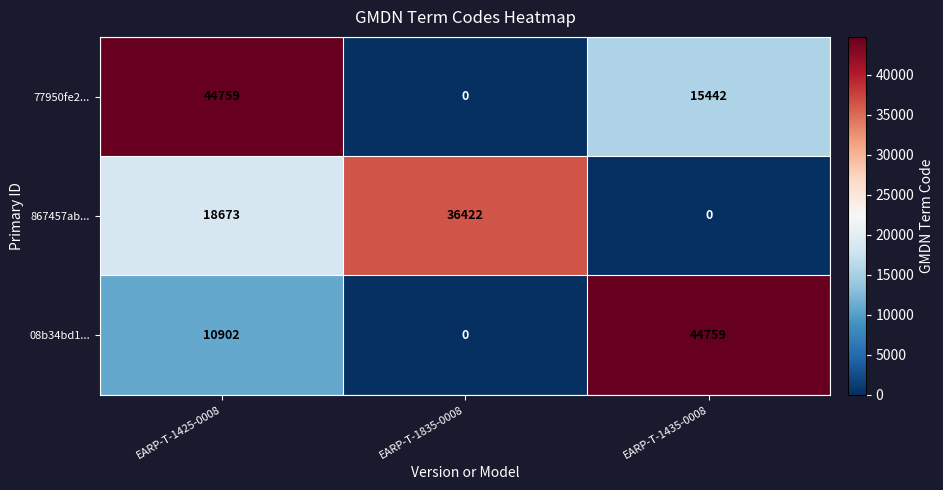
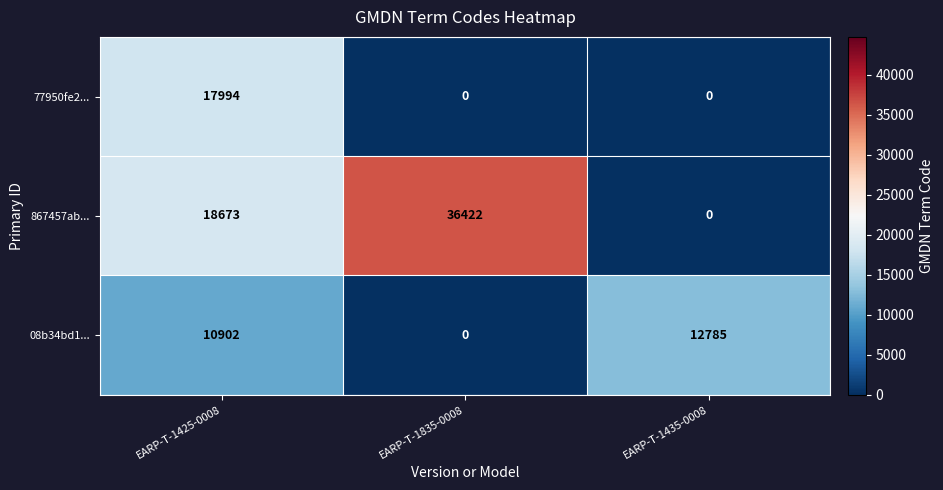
  {
    "77950fe2...": {
-     "EARP-T-1425-0008": 44759,
+     "EARP-T-1425-0008": 17994,
      "EARP-T-1835-0008": 0,
-     "EARP-T-1435-0008": 15442
+     "EARP-T-1435-0008": 0
    },
    "867457ab...": {
      "EARP-T-1425-0008": 18673,
      "EARP-T-1835-0008": 36422,
      "EARP-T-1435-0008": 0
    },
    "08b34bd1...": {
      "EARP-T-1425-0008": 10902,
      "EARP-T-1835-0008": 0,
-     "EARP-T-1435-0008": 44759
+     "EARP-T-1435-0008": 12785
    }
  }
